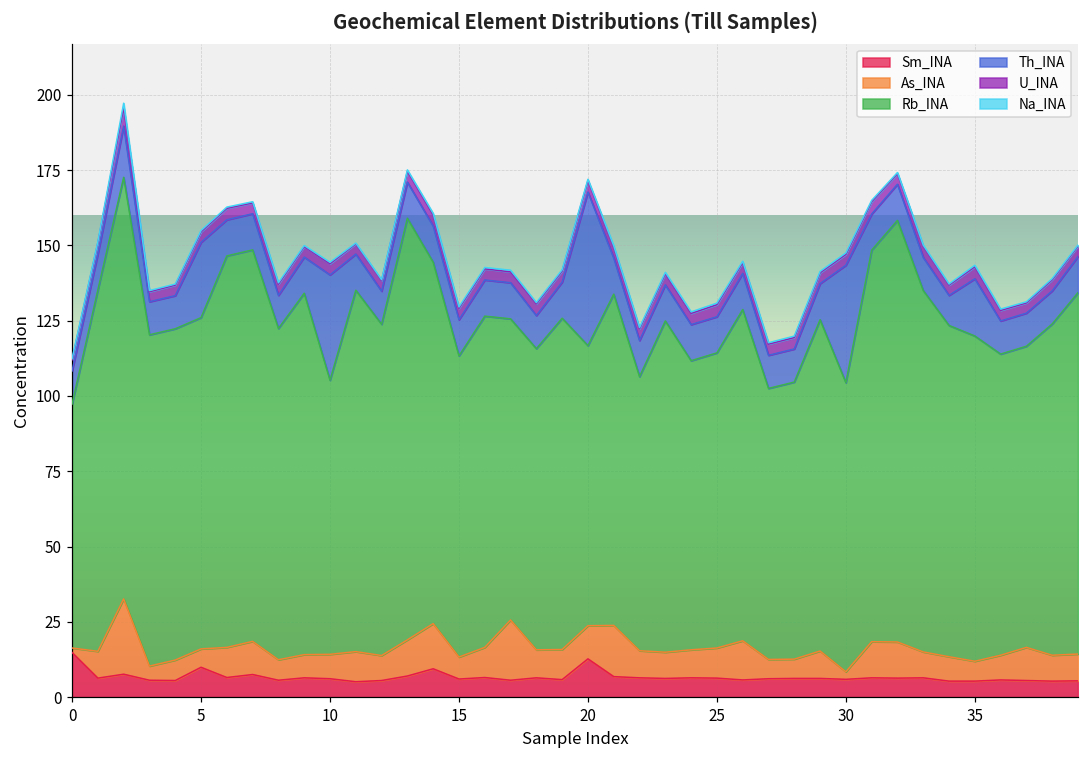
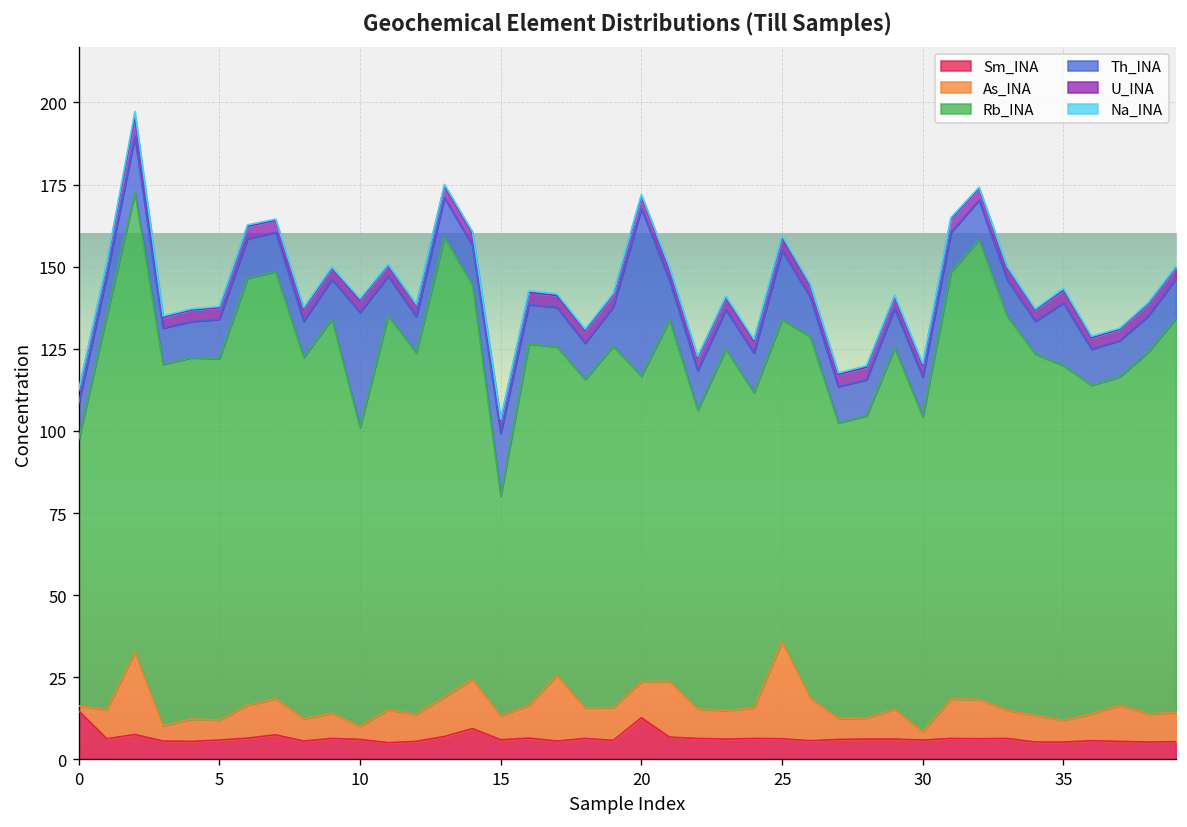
  {
    "Sm_INA": {
      "0": 15,
-     "5": 10,
+     "5": 6,
      "10": 6,
      "15": 6,
      "20": 13,
      "25": 6,
      "30": 6,
      "35": 5
    },
    "As_INA": {
      "0": 2,
      "5": 6,
-     "10": 8,
+     "10": 4,
      "15": 7,
      "20": 11,
-     "25": 10,
+     "25": 30,
      "30": 3,
      "35": 7
    },
    "Rb_INA": {
      "0": 81,
      "5": 110,
      "10": 91,
-     "15": 100,
+     "15": 67,
      "20": 93,
      "25": 98,
      "30": 96,
      "35": 108
    },
    "Th_INA": {
      "0": 11,
-     "5": 25,
+     "5": 12,
      "10": 35,
-     "15": 12,
+     "15": 19,
      "20": 51,
-     "25": 12,
-     "30": 39,
+     "25": 21,
+     "30": 12,
      "35": 19
    }
  }
